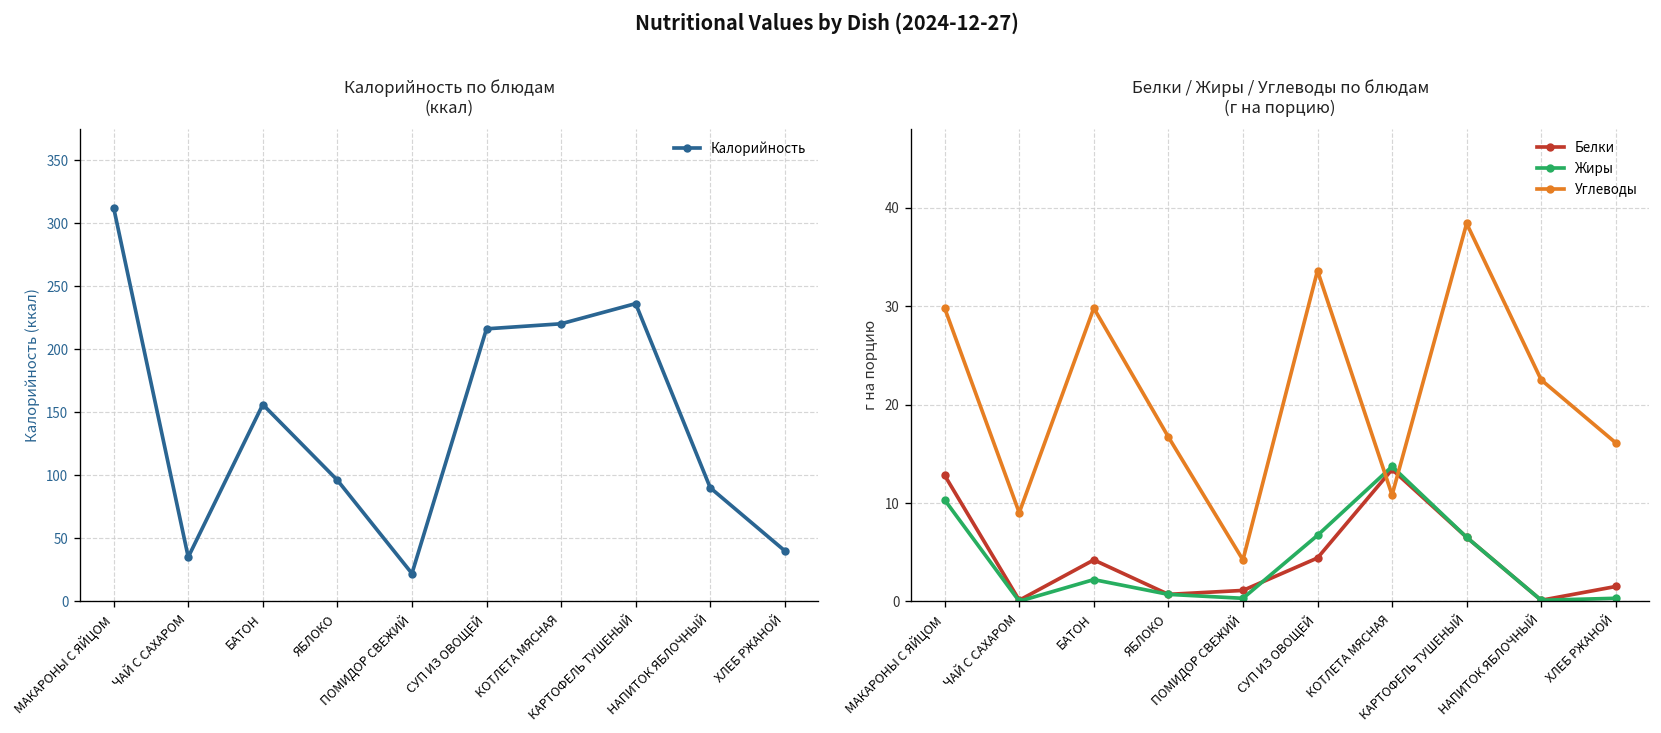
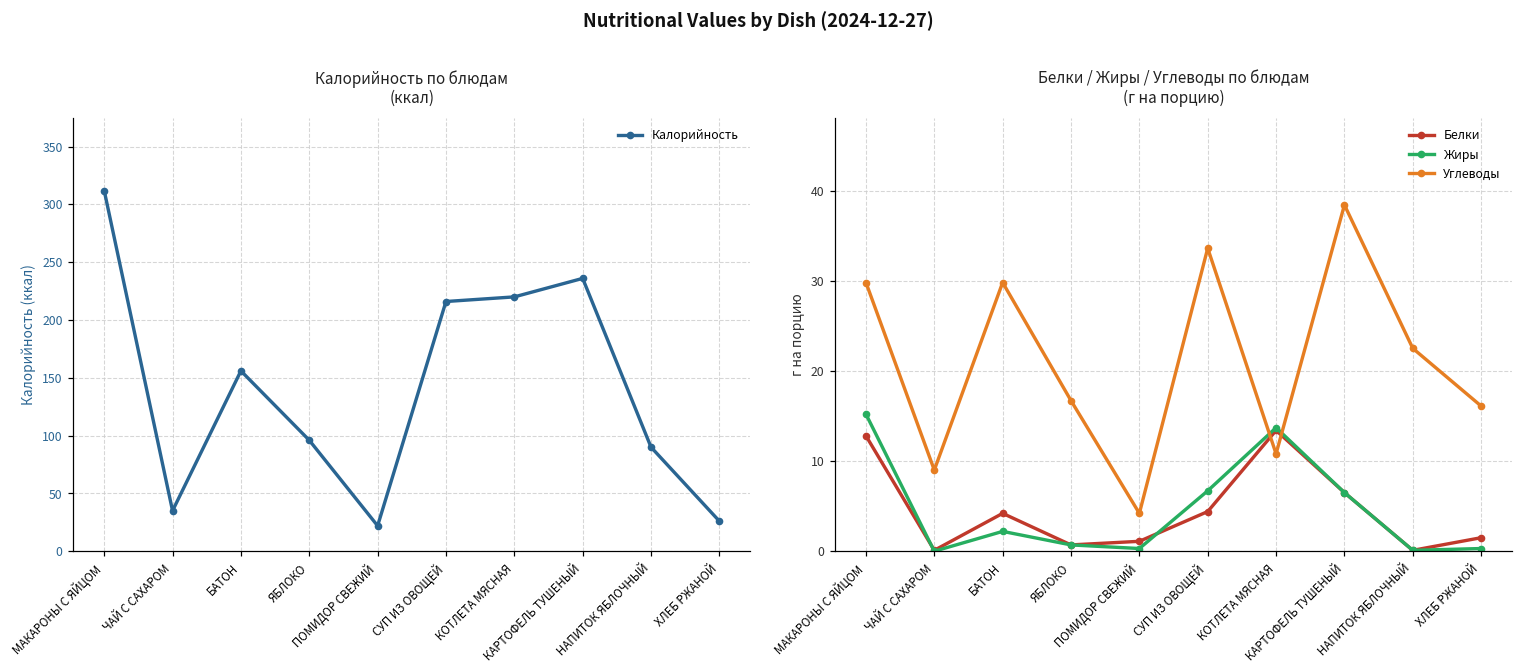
  {
    "Калорийность по блюдам (ккал)": {
      "МАКАРОНЫ С ЯЙЦОМ": 312,
      "ЧАЙ С САХАРОМ": 35,
      "БАТОН": 156,
      "ЯБЛОКО": 96,
      "ПОМИДОР СВЕЖИЙ": 22,
      "СУП ИЗ ОВОЩЕЙ": 216,
      "КОТЛЕТА МЯСНАЯ": 220,
      "КАРТОФЕЛЬ ТУШЕНЫЙ": 236,
      "НАПИТОК ЯБЛОЧНЫЙ": 90,
-     "ХЛЕБ РЖАНОЙ": 40
+     "ХЛЕБ РЖАНОЙ": 26
    },
    "Белки / Жиры / Углеводы по блюдам (г на порцию)": {
      "Белки": {
        "МАКАРОНЫ С ЯЙЦОМ": 13,
        "БАТОН": 4,
        "ПОМИДОР СВЕЖИЙ": 1,
        "СУП ИЗ ОВОЩЕЙ": 4,
        "ХЛЕБ РЖАНОЙ": 2
      },
      "Жиры": {
-       "МАКАРОНЫ С ЯЙЦОМ": 10,
+       "МАКАРОНЫ С ЯЙЦОМ": 15,
        "БАТОН": 2,
        "ПОМИДОР СВЕЖИЙ": 0,
        "СУП ИЗ ОВОЩЕЙ": 7,
        "ХЛЕБ РЖАНОЙ": 0
      },
      "Углеводы": {
        "МАКАРОНЫ С ЯЙЦОМ": 30,
        "ЧАЙ С САХАРОМ": 9,
        "БАТОН": 30,
        "ЯБЛОКО": 17,
        "ПОМИДОР СВЕЖИЙ": 4,
        "СУП ИЗ ОВОЩЕЙ": 34,
        "КОТЛЕТА МЯСНАЯ": 11,
        "КАРТОФЕЛЬ ТУШЕНЫЙ": 38,
        "НАПИТОК ЯБЛОЧНЫЙ": 23,
        "ХЛЕБ РЖАНОЙ": 16
      }
    }
  }
